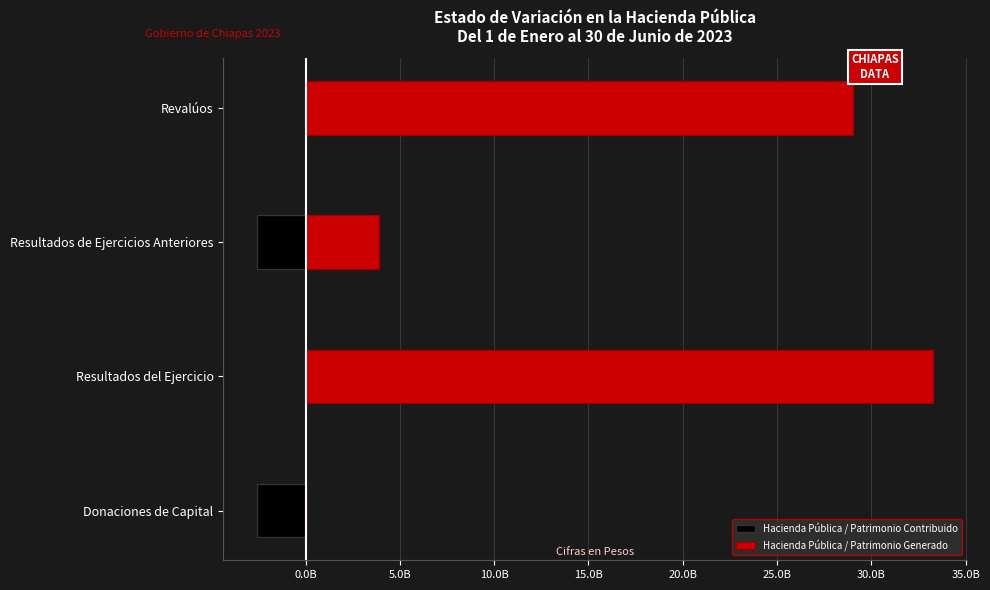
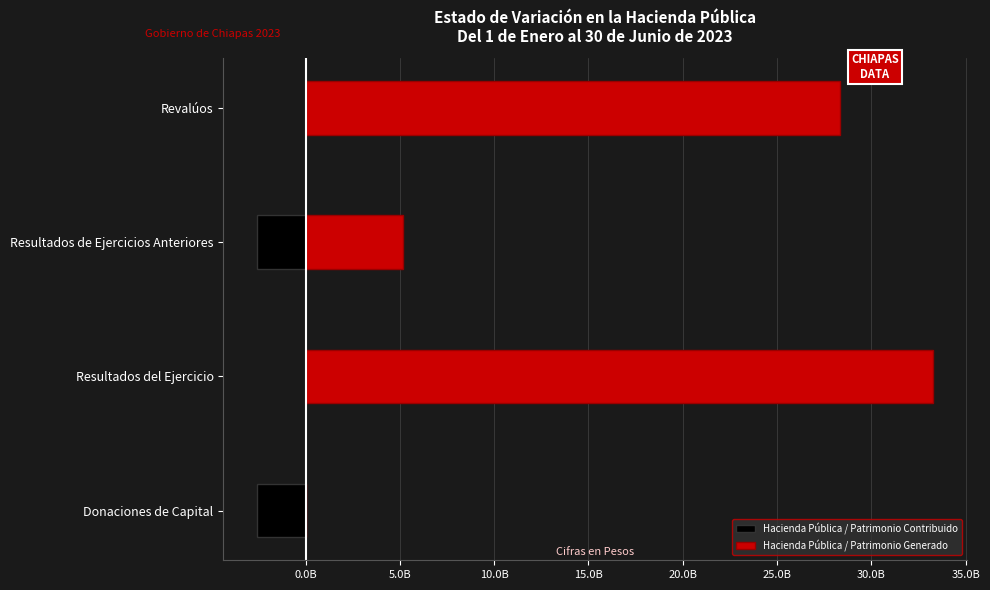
  {
    "Hacienda Pública / Patrimonio Contribuido": {
      "Revalúos": 0,
      "Resultados de Ejercicios Anteriores": -2600000000,
      "Resultados del Ejercicio": 0,
      "Donaciones de Capital": -2600000000
    },
    "Hacienda Pública / Patrimonio Generado": {
-     "Revalúos": 29000000000,
-     "Resultados de Ejercicios Anteriores": 3900000000,
+     "Revalúos": 28300000000,
+     "Resultados de Ejercicios Anteriores": 5200000000,
      "Resultados del Ejercicio": 33300000000,
      "Donaciones de Capital": 0
    }
  }
